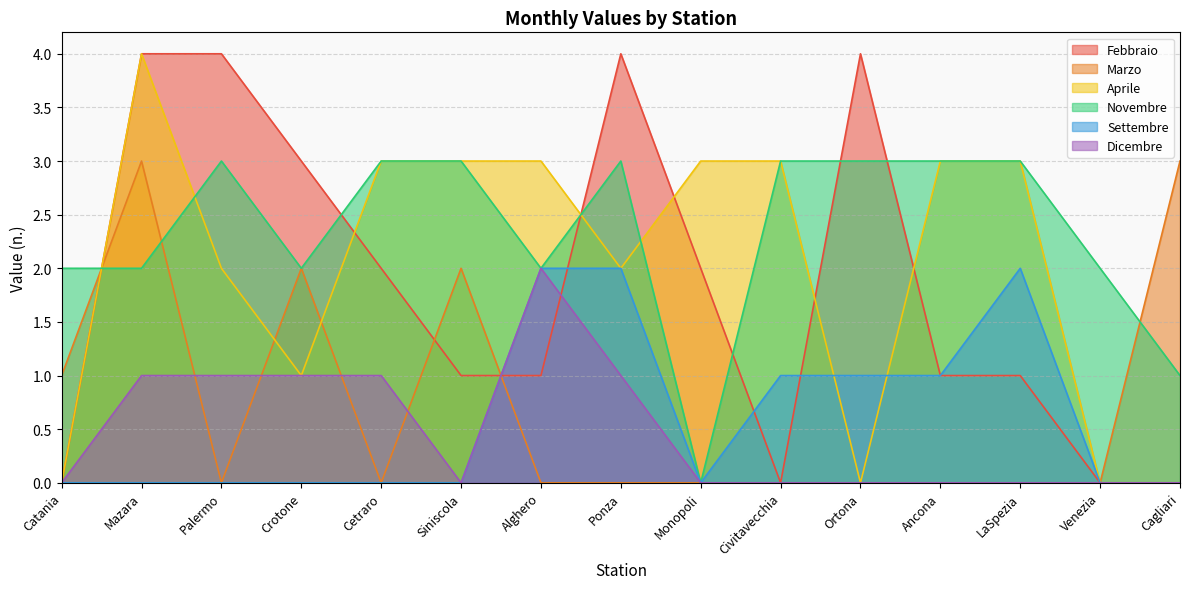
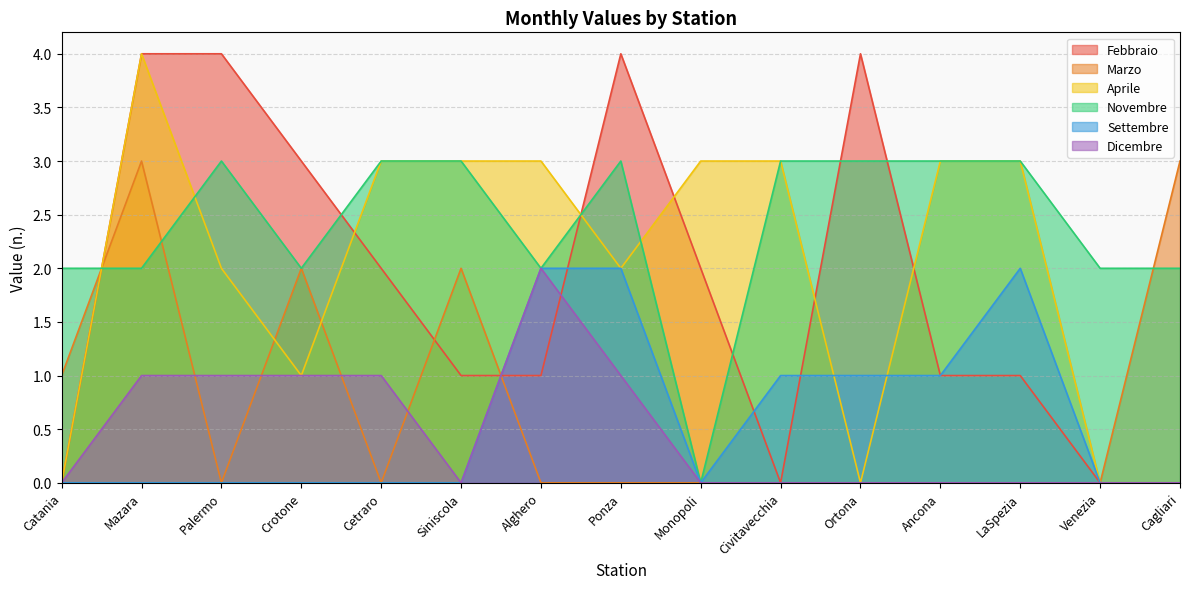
  {
    "Aprile": {
      "Palermo": 2,
      "Alghero": 3,
      "Monopoli": 3
    },
    "Novembre": {
      "Catania": 2,
      "Mazara": 2,
      "Palermo": 3,
      "Ponza": 3,
      "Ortona": 3,
      "Venezia": 2,
-     "Cagliari": 1
+     "Cagliari": 2
    },
    "Settembre": {
      "Mazara": 0,
      "Crotone": 0,
      "Civitavecchia": 1,
      "Ortona": 1,
      "LaSpezia": 2
    },
    "Dicembre": {
      "Mazara": 1,
      "Palermo": 1,
      "Cetraro": 1,
      "Ponza": 1
    }
  }
